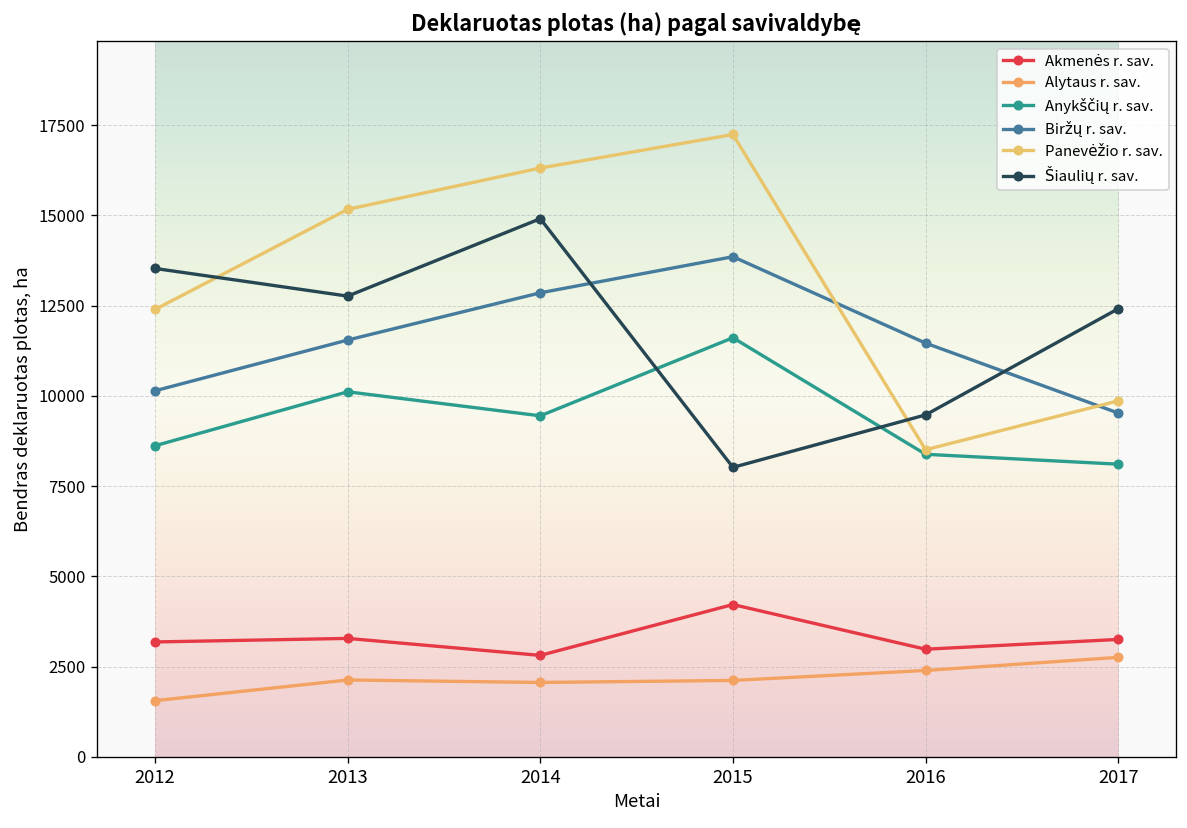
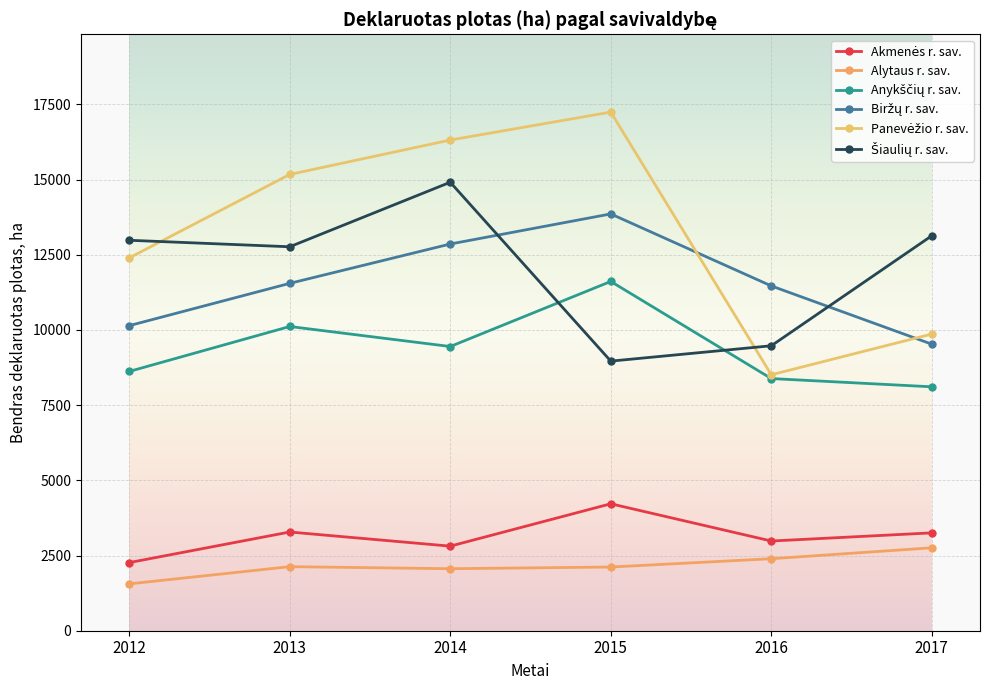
  {
    "Akmenės r. sav.": {
-     "2012": 3200,
+     "2012": 2300,
      "2013": 3300,
      "2014": 2800,
      "2015": 4200,
      "2016": 3000,
      "2017": 3300
    },
    "Šiaulių r. sav.": {
-     "2012": 13500,
+     "2012": 13000,
      "2013": 12800,
      "2014": 14900,
-     "2015": 8000,
+     "2015": 9000,
      "2016": 9500,
-     "2017": 12400
+     "2017": 13100
    }
  }
